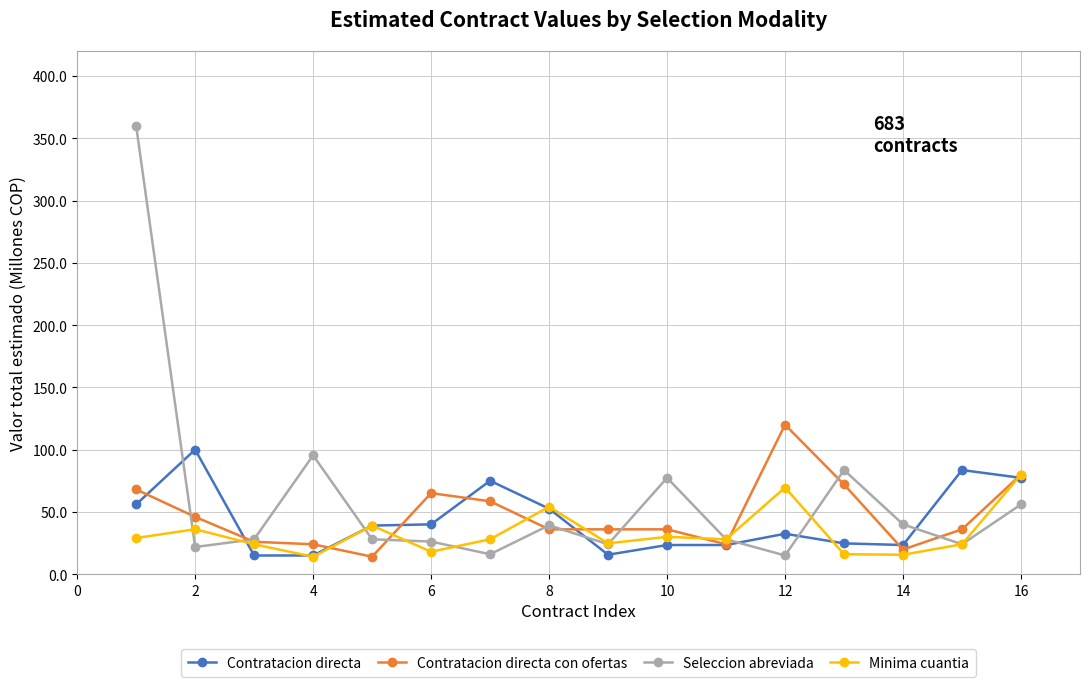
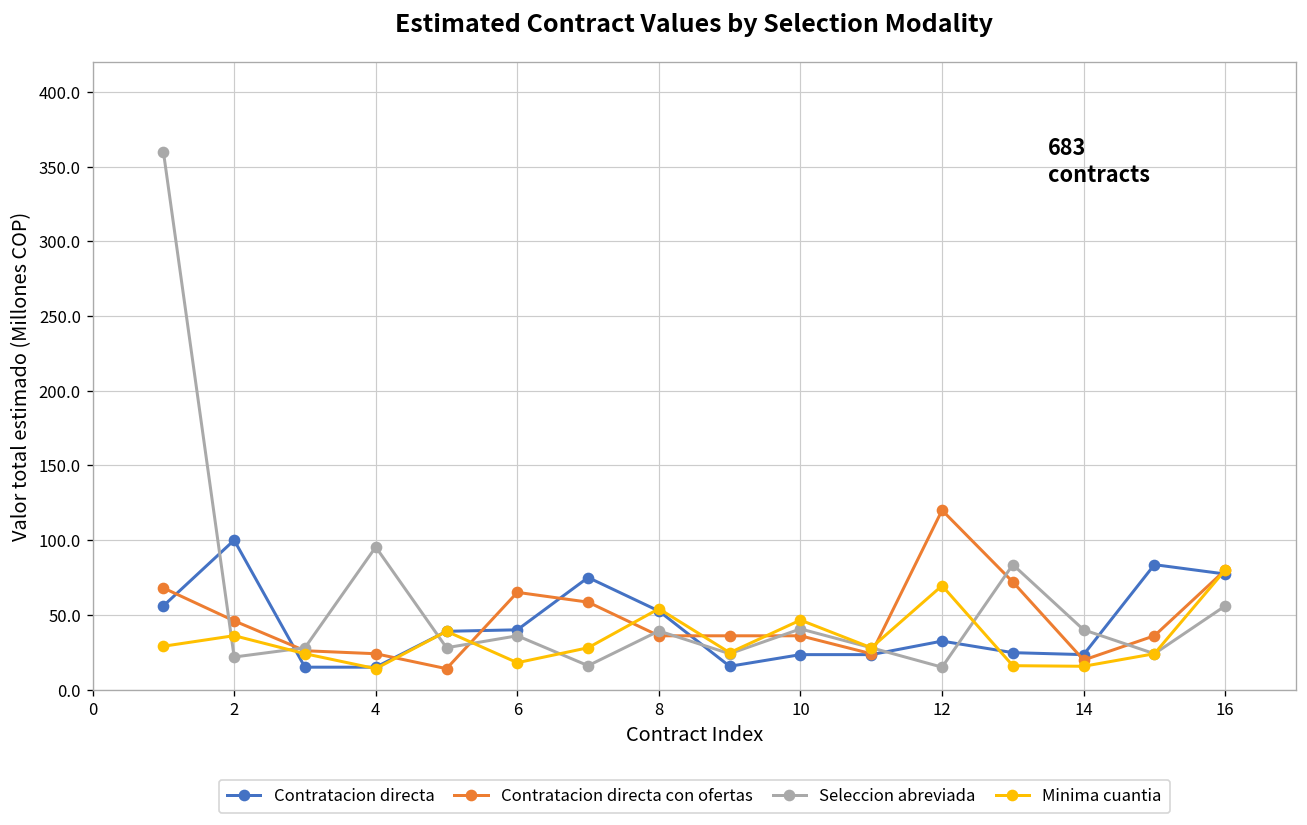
  {
    "Contratacion directa": {
      "2": 100,
      "6": 40,
      "10": 23,
      "12": 32,
      "14": 23,
      "16": 77
    },
    "Contratacion directa con ofertas": {
      "2": 46,
      "4": 24,
      "6": 65,
      "8": 36,
      "10": 36,
      "12": 120,
      "14": 20
    },
    "Seleccion abreviada": {
      "2": 22,
      "4": 95,
-     "6": 26,
+     "6": 36,
      "8": 39,
-     "10": 77,
+     "10": 41,
      "12": 15,
      "14": 40,
      "16": 56
    },
    "Minima cuantia": {
      "2": 36,
      "6": 18,
-     "10": 30,
+     "10": 47,
      "12": 70,
      "14": 16
    }
  }
